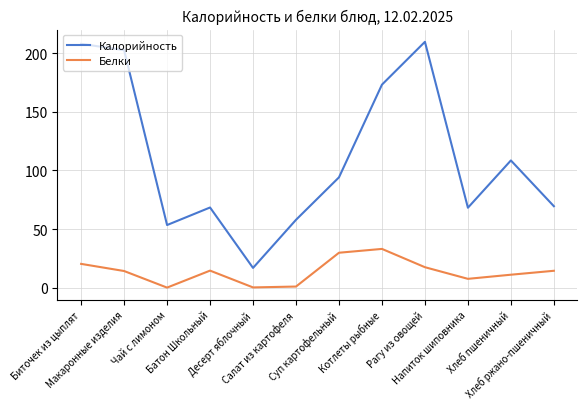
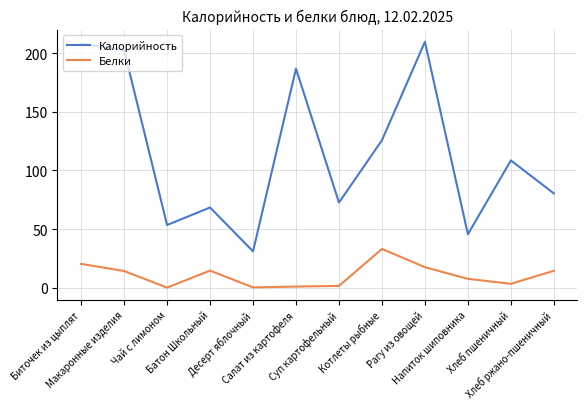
  {
    "Калорийность": {
      "Чай с лимоном": 53,
      "Батон Школьный": 68,
-     "Десерт яблочный": 17,
-     "Салат из картофеля": 58,
-     "Суп картофельный": 94,
-     "Котлеты рыбные": 173,
+     "Десерт яблочный": 31,
+     "Салат из картофеля": 187,
+     "Суп картофельный": 73,
+     "Котлеты рыбные": 126,
      "Рагу из овощей": 210,
-     "Напиток шиповника": 68,
+     "Напиток шиповника": 46,
      "Хлеб пшеничный": 109,
-     "Хлеб ржано-пшеничный": 70
+     "Хлеб ржано-пшеничный": 80
    },
    "Белки": {
      "Биточек из цыплят": 20,
      "Макаронные изделия": 14,
      "Чай с лимоном": 0,
      "Батон Школьный": 15,
      "Десерт яблочный": 0,
      "Салат из картофеля": 1,
-     "Суп картофельный": 30,
+     "Суп картофельный": 2,
      "Котлеты рыбные": 33,
      "Рагу из овощей": 18,
      "Напиток шиповника": 8,
-     "Хлеб пшеничный": 11,
+     "Хлеб пшеничный": 3,
      "Хлеб ржано-пшеничный": 14
    }
  }
